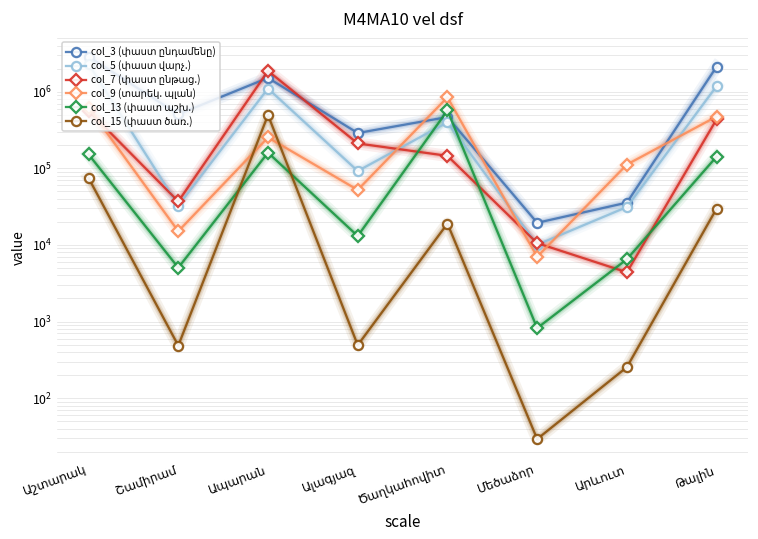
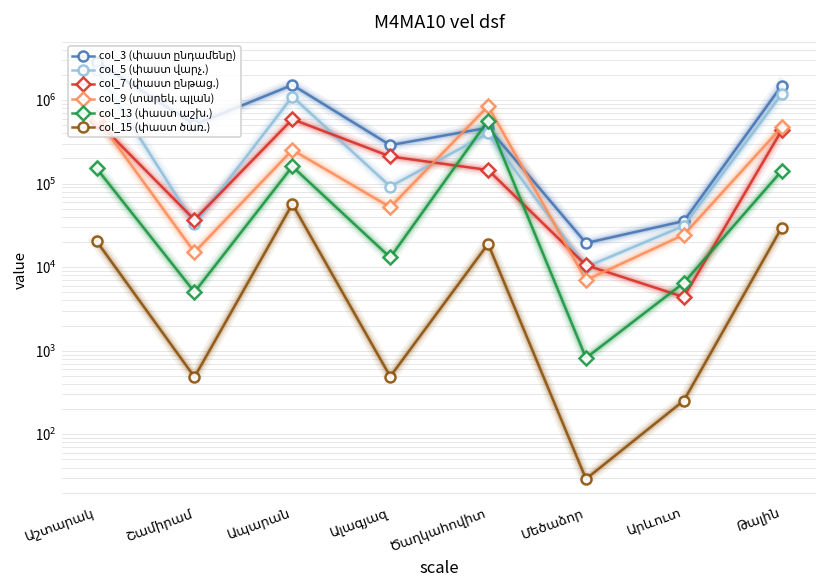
  {
    "col_3 (փաստ ընդամենը)": {
      "Ապարան": 1500000,
      "Ալագյազ": 290000,
      "Ծաղկահովիտ": 500000,
      "Մեծաձոր": 19000,
      "Արևուտ": 40000,
-     "Թալին": 2100000
+     "Թալին": 1500000
    },
    "col_5 (փաստ վարչ.)": {
      "Շամիրամ": 30000,
      "Ապարան": 1100000,
      "Ալագյազ": 90000,
      "Ծաղկահովիտ": 400000,
      "Արևուտ": 30000,
      "Թալին": 1200000
    },
    "col_7 (փաստ ընթաց.)": {
      "Շամիրամ": 40000,
-     "Ապարան": 1900000,
+     "Ապարան": 600000,
      "Ալագյազ": 210000,
      "Ծաղկահովիտ": 150000,
      "Արևուտ": 4000,
      "Թալին": 400000
    },
    "col_9 (տարեկ. պլան)": {
      "Շամիրամ": 15000,
      "Ապարան": 250000,
      "Ալագյազ": 50000,
      "Ծաղկահովիտ": 800000,
      "Մեծաձոր": 7000,
-     "Արևուտ": 110000,
+     "Արևուտ": 24000,
      "Թալին": 500000
    },
    "col_13 (փաստ աշխ.)": {
      "Աշտարակ": 150000,
      "Շամիրամ": 5000,
      "Ապարան": 160000,
      "Ալագյազ": 13000,
      "Ծաղկահովիտ": 600000,
      "Մեծաձոր": 800,
      "Արևուտ": 7000,
      "Թալին": 140000
    },
    "col_15 (փաստ ծառ.)": {
-     "Աշտարակ": 70000,
+     "Աշտարակ": 20000,
      "Շամիրամ": 500,
-     "Ապարան": 500000,
+     "Ապարան": 60000,
      "Ալագյազ": 500,
      "Ծաղկահովիտ": 19000,
      "Մեծաձոր": 29,
      "Արևուտ": 250,
      "Թալին": 30000
    }
  }
